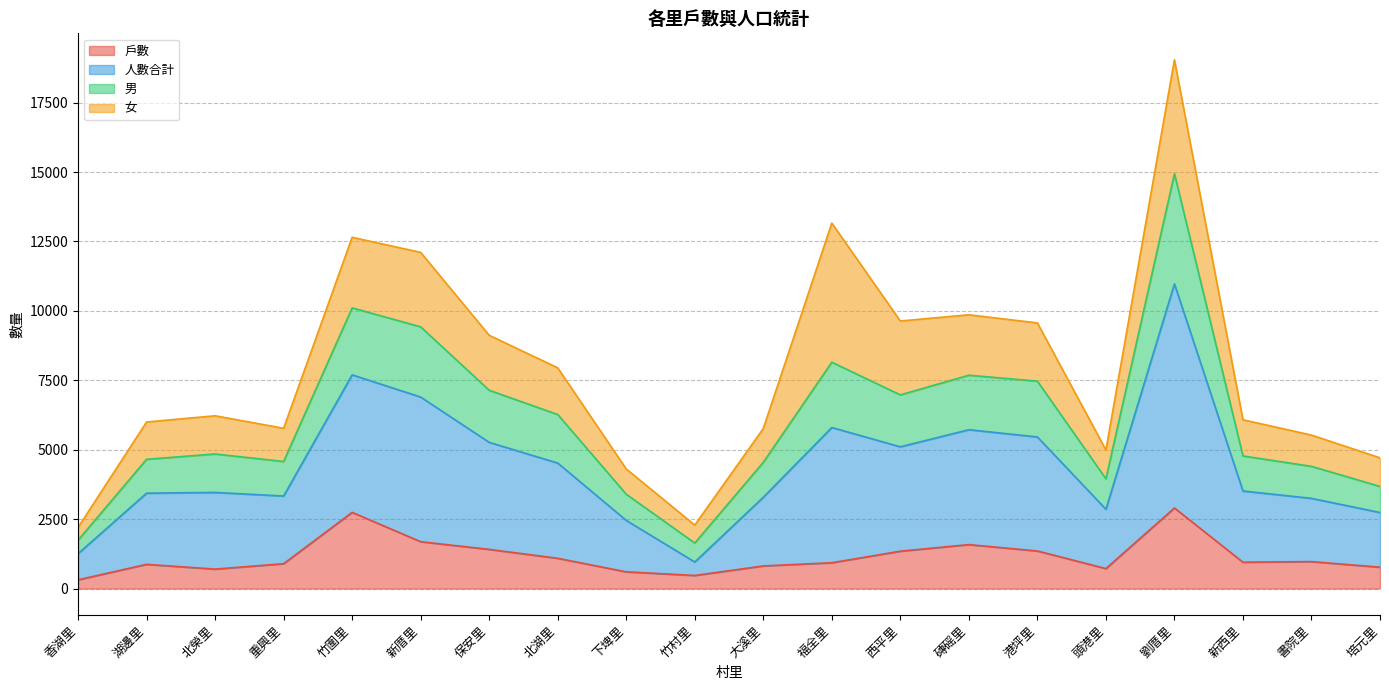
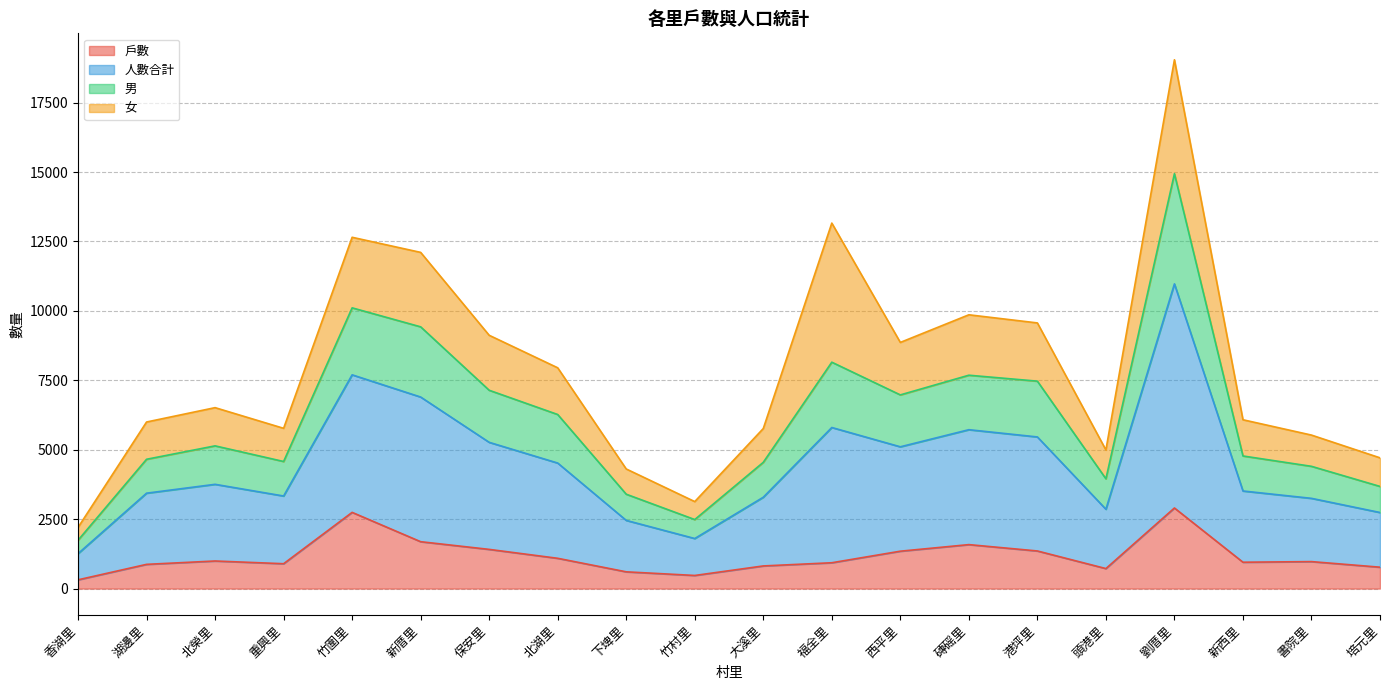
  {
    "戶數": {
      "香湖里": 300,
      "湖邊里": 900,
-     "北榮里": 700,
+     "北榮里": 1000,
      "重興里": 900,
      "竹圍里": 2700,
      "新厝里": 1700,
      "保安里": 1400,
      "北湖里": 1100,
      "下埤里": 600,
      "竹村里": 500,
      "大溪里": 800,
      "福全里": 900,
      "西平里": 1300,
      "磚磘里": 1600,
      "港坪里": 1400,
      "頭港里": 700,
      "劉厝里": 2900,
      "新西里": 900,
      "書院里": 1000,
      "培元里": 800
    },
    "人數合計": {
      "香湖里": 900,
      "湖邊里": 2600,
      "北榮里": 2800,
      "重興里": 2400,
      "竹圍里": 5000,
      "新厝里": 5200,
      "保安里": 3900,
      "北湖里": 3400,
      "下埤里": 1900,
-     "竹村里": 500,
+     "竹村里": 1300,
      "大溪里": 2500,
      "福全里": 4900,
      "西平里": 3800,
      "磚磘里": 4100,
      "港坪里": 4100,
      "頭港里": 2100,
      "劉厝里": 8100,
      "新西里": 2600,
      "書院里": 2300,
      "培元里": 2000
    },
    "男": {
      "香湖里": 500,
      "湖邊里": 1200,
      "北榮里": 1400,
      "重興里": 1200,
      "竹圍里": 2400,
      "新厝里": 2500,
      "保安里": 1900,
      "北湖里": 1700,
      "下埤里": 900,
      "竹村里": 700,
      "大溪里": 1300,
      "福全里": 2400,
      "西平里": 1900,
      "磚磘里": 2000,
      "港坪里": 2000,
      "頭港里": 1100,
      "劉厝里": 4000,
      "新西里": 1300,
      "書院里": 1200,
      "培元里": 900
    },
    "女": {
      "香湖里": 500,
      "湖邊里": 1300,
      "北榮里": 1400,
      "重興里": 1200,
      "竹圍里": 2500,
      "新厝里": 2700,
      "保安里": 2000,
      "北湖里": 1700,
      "下埤里": 900,
      "竹村里": 600,
      "大溪里": 1200,
      "福全里": 5000,
-     "西平里": 2700,
+     "西平里": 1900,
      "磚磘里": 2200,
      "港坪里": 2100,
      "頭港里": 1000,
      "劉厝里": 4100,
      "新西里": 1300,
      "書院里": 1100,
      "培元里": 1000
    }
  }
